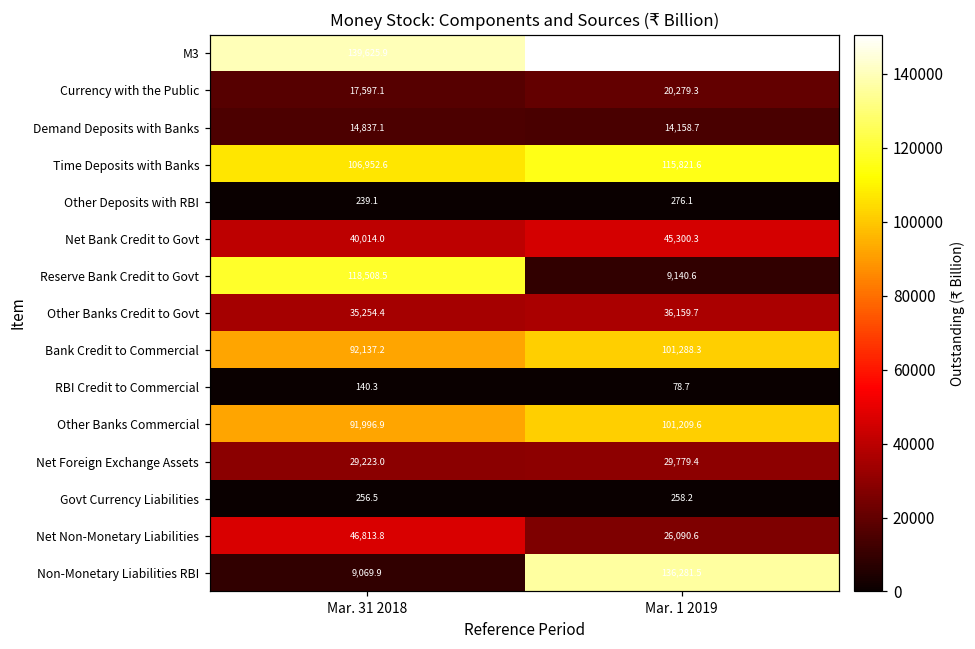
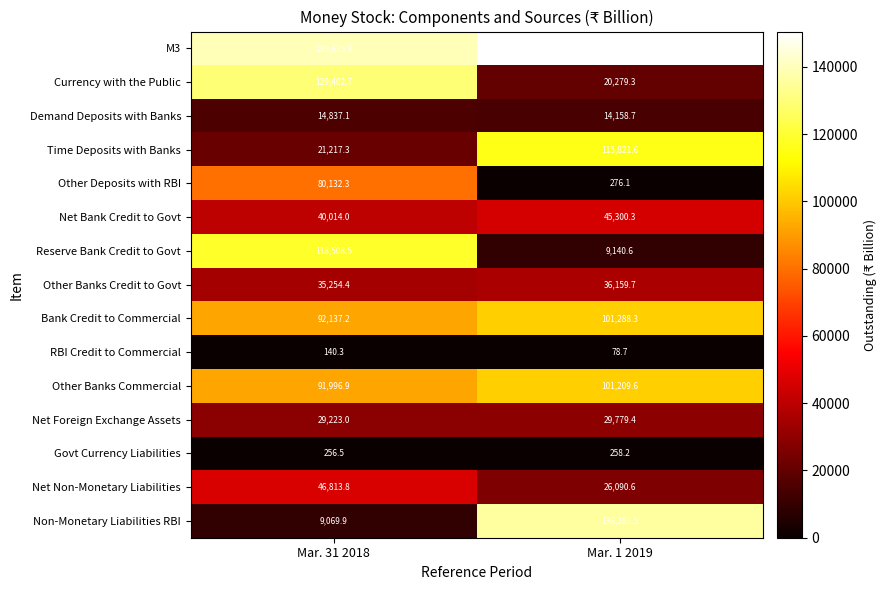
  {
    "M3": {
      "Mar. 31 2018": "139,625.9"
    },
    "Currency with the Public": {
-     "Mar. 31 2018": "17,597.1",
+     "Mar. 31 2018": "129,402.7",
      "Mar. 1 2019": "20,279.3"
    },
    "Demand Deposits with Banks": {
      "Mar. 31 2018": "14,837.1",
      "Mar. 1 2019": "14,158.7"
    },
    "Time Deposits with Banks": {
-     "Mar. 31 2018": "106,952.6",
+     "Mar. 31 2018": "21,217.3",
      "Mar. 1 2019": "115,821.6"
    },
    "Other Deposits with RBI": {
-     "Mar. 31 2018": "239.1",
+     "Mar. 31 2018": "80,132.3",
      "Mar. 1 2019": "276.1"
    },
    "Net Bank Credit to Govt": {
      "Mar. 31 2018": "40,014.0",
      "Mar. 1 2019": "45,300.3"
    },
    "Reserve Bank Credit to Govt": {
      "Mar. 31 2018": "118,508.5",
      "Mar. 1 2019": "9,140.6"
    },
    "Other Banks Credit to Govt": {
      "Mar. 31 2018": "35,254.4",
      "Mar. 1 2019": "36,159.7"
    },
    "Bank Credit to Commercial": {
      "Mar. 31 2018": "92,137.2",
      "Mar. 1 2019": "101,288.3"
    },
    "RBI Credit to Commercial": {
      "Mar. 31 2018": "140.3",
      "Mar. 1 2019": "78.7"
    },
    "Other Banks Commercial": {
      "Mar. 31 2018": "91,996.9",
      "Mar. 1 2019": "101,209.6"
    },
    "Net Foreign Exchange Assets": {
      "Mar. 31 2018": "29,223.0",
      "Mar. 1 2019": "29,779.4"
    },
    "Govt Currency Liabilities": {
      "Mar. 31 2018": "256.5",
      "Mar. 1 2019": "258.2"
    },
    "Net Non-Monetary Liabilities": {
      "Mar. 31 2018": "46,813.8",
      "Mar. 1 2019": "26,090.6"
    },
    "Non-Monetary Liabilities RBI": {
      "Mar. 31 2018": "9,069.9",
      "Mar. 1 2019": "136,281.5"
    }
  }
